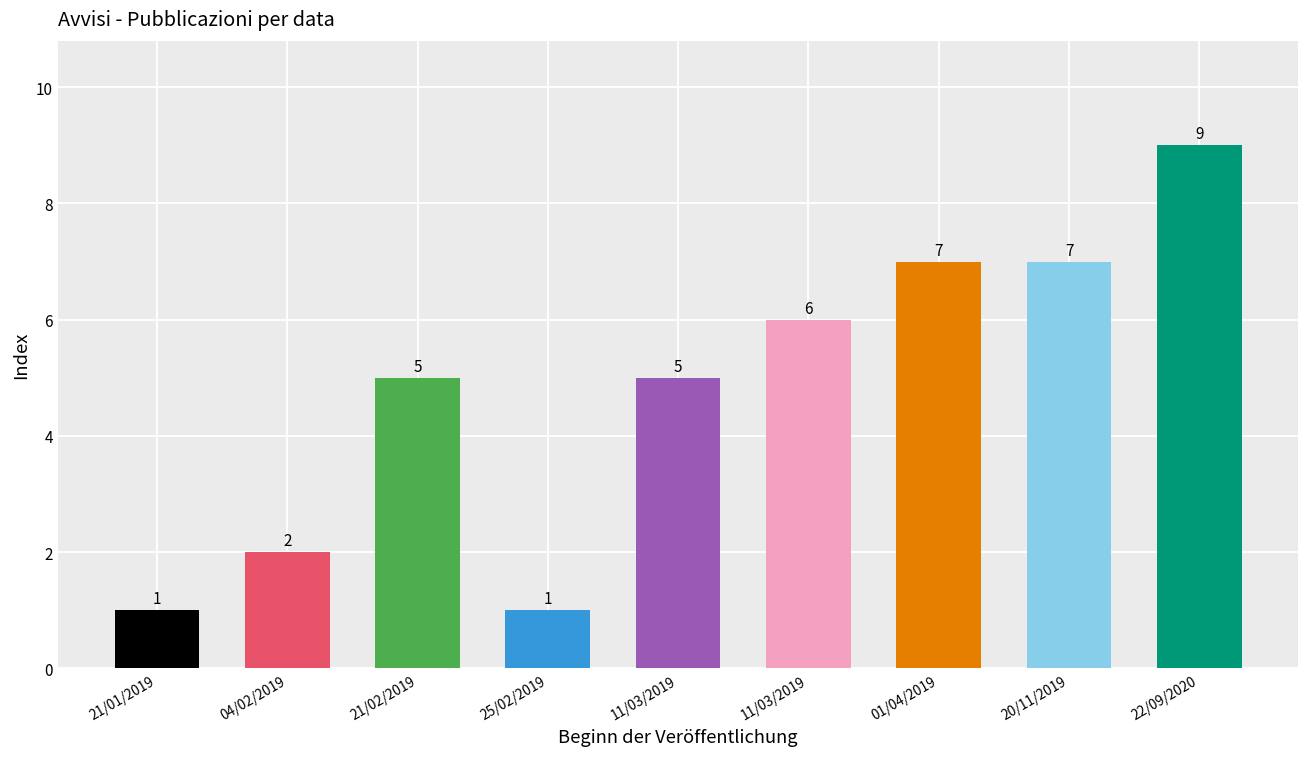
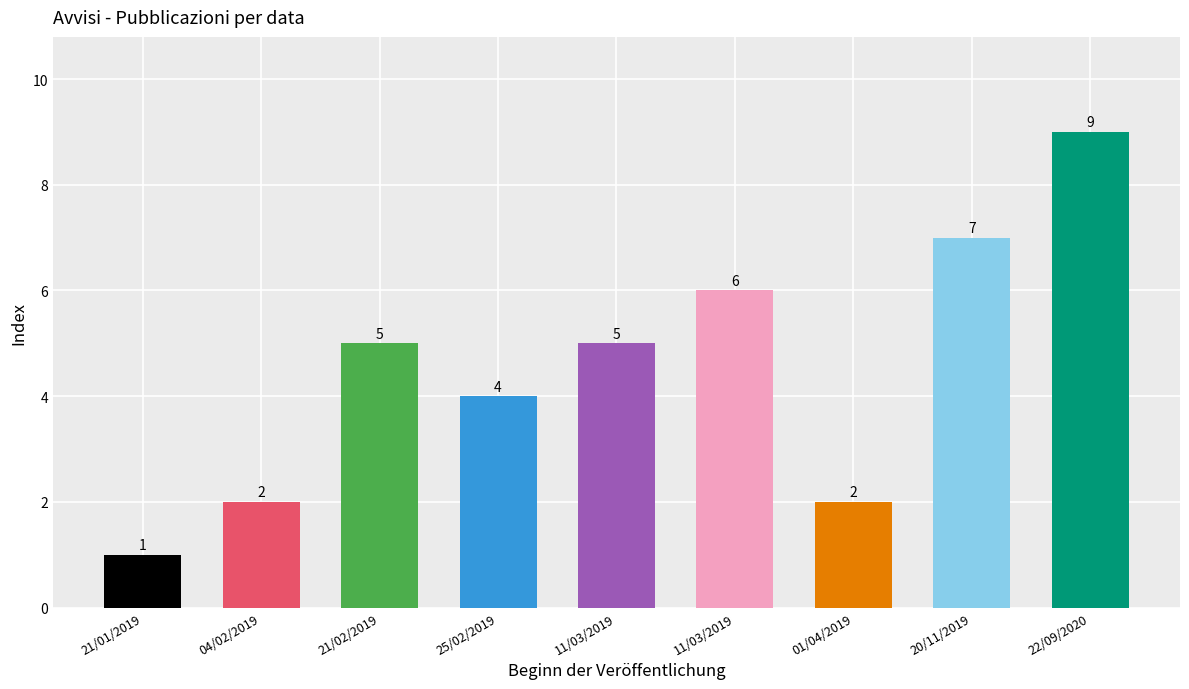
  {
    "21/01/2019": 1,
    "04/02/2019": 2,
    "21/02/2019": 5,
-   "25/02/2019": 1,
-   "01/04/2019": 7,
+   "25/02/2019": 4,
+   "01/04/2019": 2,
    "20/11/2019": 7,
    "22/09/2020": 9
  }
